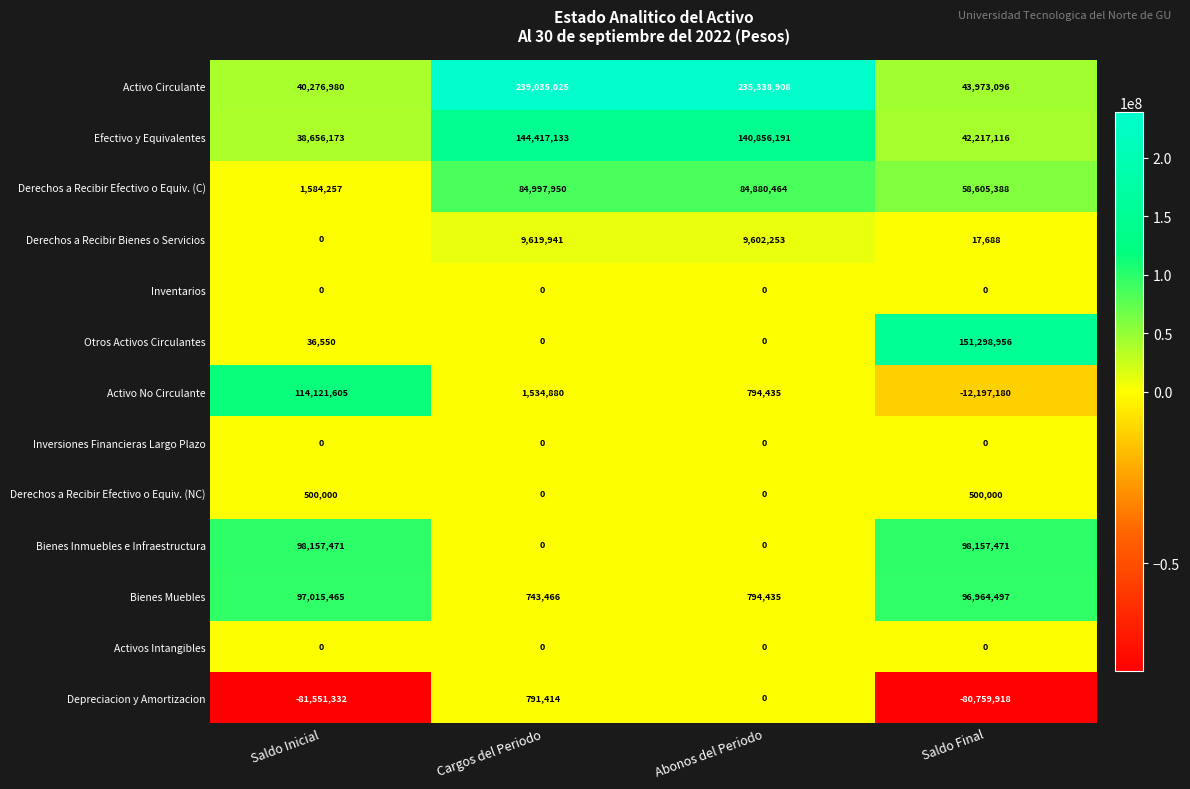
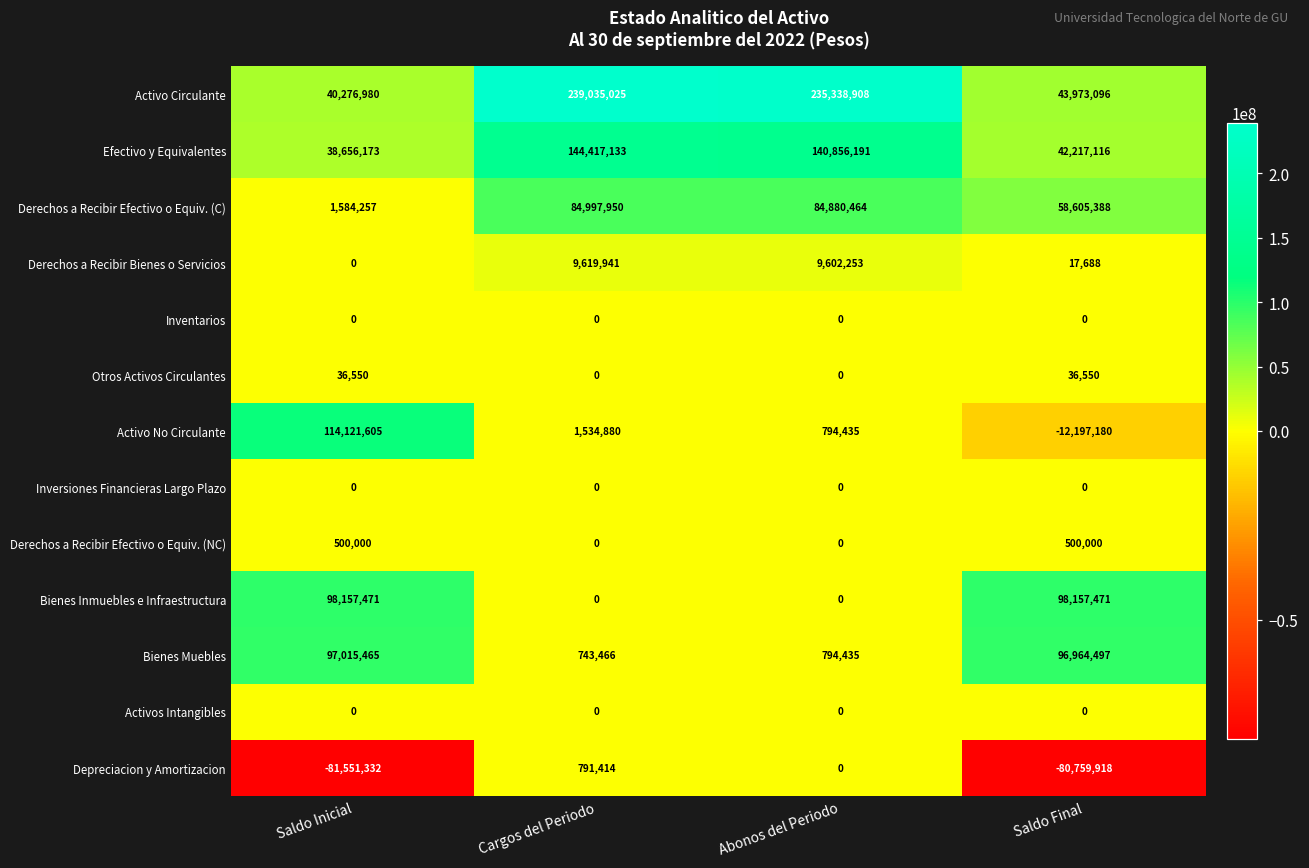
  {
    "Activo Circulante": {
      "Saldo Inicial": "40,276,980",
      "Cargos del Periodo": "239,035,025",
      "Abonos del Periodo": "235,338,908",
      "Saldo Final": "43,973,096"
    },
    "Efectivo y Equivalentes": {
      "Saldo Inicial": "38,656,173",
      "Cargos del Periodo": "144,417,133",
      "Abonos del Periodo": "140,856,191",
      "Saldo Final": "42,217,116"
    },
    "Derechos a Recibir Efectivo o Equiv. (C)": {
      "Saldo Inicial": "1,584,257",
      "Cargos del Periodo": "84,997,950",
      "Abonos del Periodo": "84,880,464",
      "Saldo Final": "58,605,388"
    },
    "Derechos a Recibir Bienes o Servicios": {
      "Saldo Inicial": "0",
      "Cargos del Periodo": "9,619,941",
      "Abonos del Periodo": "9,602,253",
      "Saldo Final": "17,688"
    },
    "Inventarios": {
      "Saldo Inicial": "0",
      "Cargos del Periodo": "0",
      "Abonos del Periodo": "0",
      "Saldo Final": "0"
    },
    "Otros Activos Circulantes": {
      "Saldo Inicial": "36,550",
      "Cargos del Periodo": "0",
      "Abonos del Periodo": "0",
-     "Saldo Final": "151,298,956"
+     "Saldo Final": "36,550"
    },
    "Activo No Circulante": {
      "Saldo Inicial": "114,121,605",
      "Cargos del Periodo": "1,534,880",
      "Abonos del Periodo": "794,435",
      "Saldo Final": "-12,197,180"
    },
    "Inversiones Financieras Largo Plazo": {
      "Saldo Inicial": "0",
      "Cargos del Periodo": "0",
      "Abonos del Periodo": "0",
      "Saldo Final": "0"
    },
    "Derechos a Recibir Efectivo o Equiv. (NC)": {
      "Saldo Inicial": "500,000",
      "Cargos del Periodo": "0",
      "Abonos del Periodo": "0",
      "Saldo Final": "500,000"
    },
    "Bienes Inmuebles e Infraestructura": {
      "Saldo Inicial": "98,157,471",
      "Cargos del Periodo": "0",
      "Abonos del Periodo": "0",
      "Saldo Final": "98,157,471"
    },
    "Bienes Muebles": {
      "Saldo Inicial": "97,015,465",
      "Cargos del Periodo": "743,466",
      "Abonos del Periodo": "794,435",
      "Saldo Final": "96,964,497"
    },
    "Activos Intangibles": {
      "Saldo Inicial": "0",
      "Cargos del Periodo": "0",
      "Abonos del Periodo": "0",
      "Saldo Final": "0"
    },
    "Depreciacion y Amortizacion": {
      "Saldo Inicial": "-81,551,332",
      "Cargos del Periodo": "791,414",
      "Abonos del Periodo": "0",
      "Saldo Final": "-80,759,918"
    }
  }
